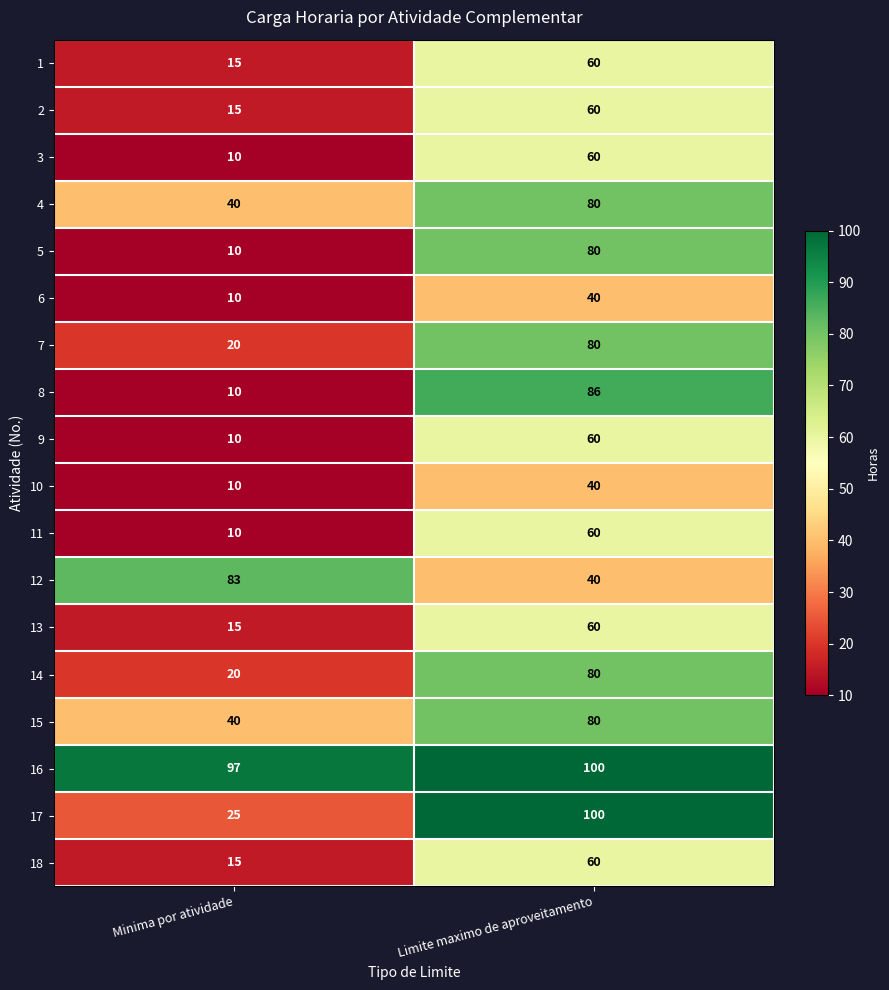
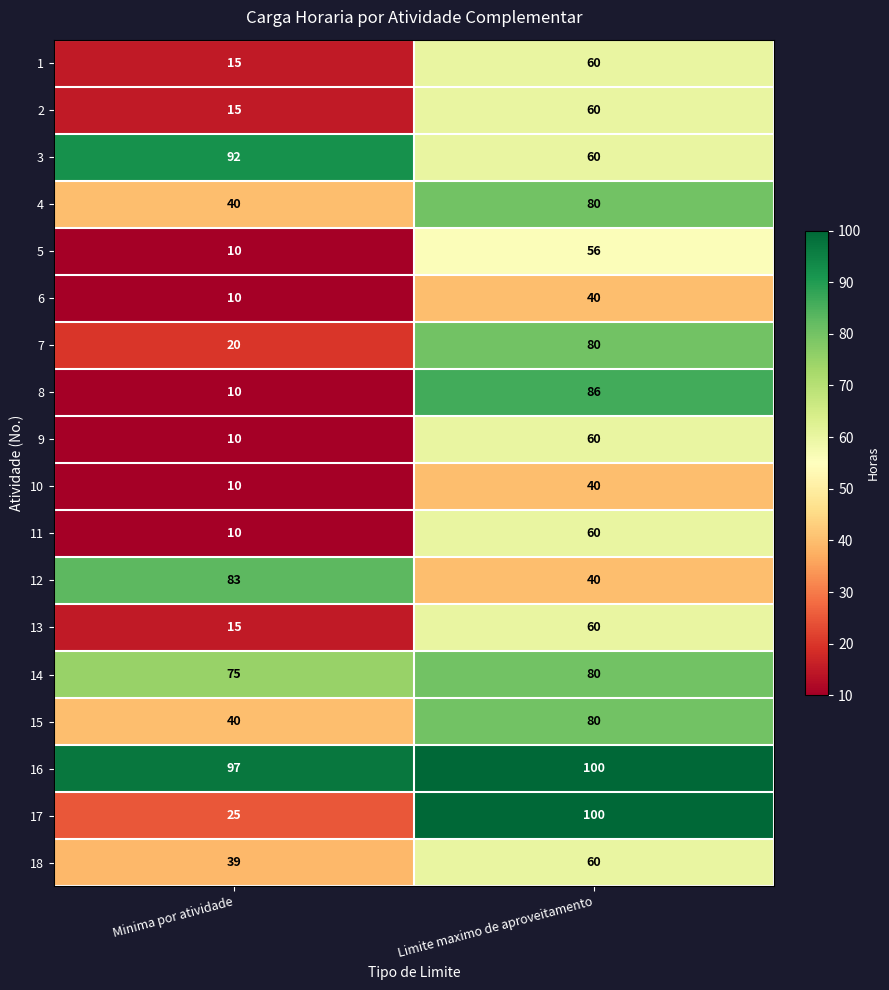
  {
    "1": {
      "Minima por atividade": 15,
      "Limite maximo de aproveitamento": 60
    },
    "2": {
      "Minima por atividade": 15,
      "Limite maximo de aproveitamento": 60
    },
    "3": {
-     "Minima por atividade": 10,
+     "Minima por atividade": 92,
      "Limite maximo de aproveitamento": 60
    },
    "4": {
      "Minima por atividade": 40,
      "Limite maximo de aproveitamento": 80
    },
    "5": {
      "Minima por atividade": 10,
-     "Limite maximo de aproveitamento": 80
+     "Limite maximo de aproveitamento": 56
    },
    "6": {
      "Minima por atividade": 10,
      "Limite maximo de aproveitamento": 40
    },
    "7": {
      "Minima por atividade": 20,
      "Limite maximo de aproveitamento": 80
    },
    "8": {
      "Minima por atividade": 10,
      "Limite maximo de aproveitamento": 86
    },
    "9": {
      "Minima por atividade": 10,
      "Limite maximo de aproveitamento": 60
    },
    "10": {
      "Minima por atividade": 10,
      "Limite maximo de aproveitamento": 40
    },
    "11": {
      "Minima por atividade": 10,
      "Limite maximo de aproveitamento": 60
    },
    "12": {
      "Minima por atividade": 83,
      "Limite maximo de aproveitamento": 40
    },
    "13": {
      "Minima por atividade": 15,
      "Limite maximo de aproveitamento": 60
    },
    "14": {
-     "Minima por atividade": 20,
+     "Minima por atividade": 75,
      "Limite maximo de aproveitamento": 80
    },
    "15": {
      "Minima por atividade": 40,
      "Limite maximo de aproveitamento": 80
    },
    "16": {
      "Minima por atividade": 97,
      "Limite maximo de aproveitamento": 100
    },
    "17": {
      "Minima por atividade": 25,
      "Limite maximo de aproveitamento": 100
    },
    "18": {
-     "Minima por atividade": 15,
+     "Minima por atividade": 39,
      "Limite maximo de aproveitamento": 60
    }
  }
